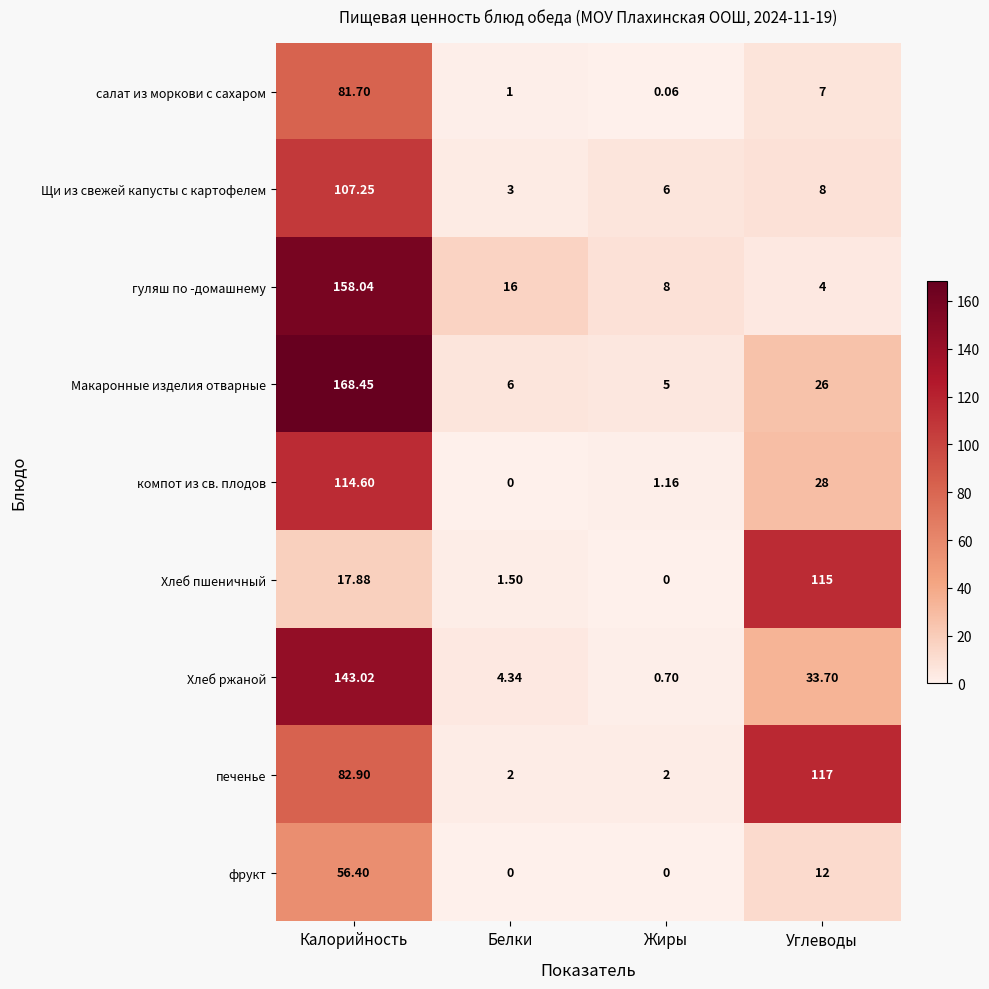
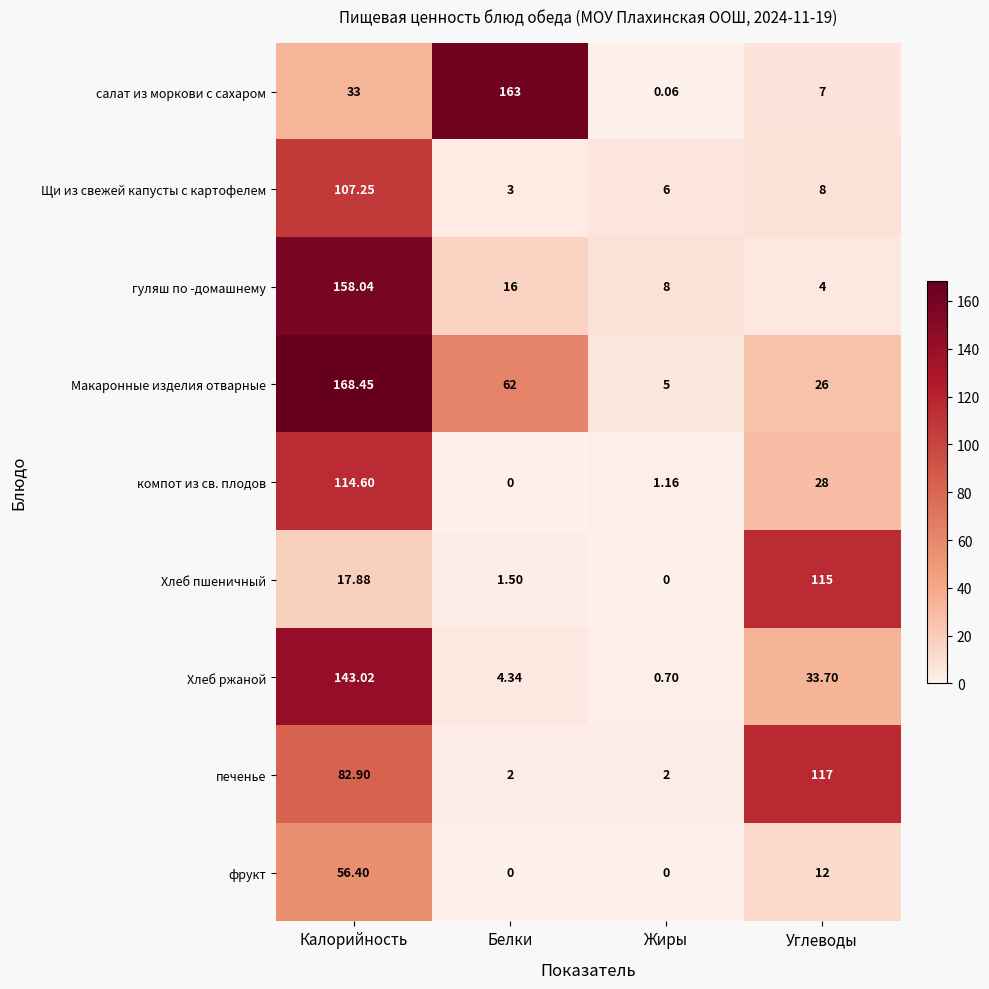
  {
    "салат из моркови с сахаром": {
-     "Калорийность": 81.70,
-     "Белки": 1,
+     "Калорийность": 33,
+     "Белки": 163,
      "Жиры": 0.06,
      "Углеводы": 7
    },
    "Щи из свежей капусты с картофелем": {
      "Калорийность": 107.25,
      "Белки": 3,
      "Жиры": 6,
      "Углеводы": 8
    },
    "гуляш по -домашнему": {
      "Калорийность": 158.04,
      "Белки": 16,
      "Жиры": 8,
      "Углеводы": 4
    },
    "Макаронные изделия отварные": {
      "Калорийность": 168.45,
-     "Белки": 6,
+     "Белки": 62,
      "Жиры": 5,
      "Углеводы": 26
    },
    "компот из св. плодов": {
      "Калорийность": 114.60,
      "Белки": 0,
      "Жиры": 1.16,
      "Углеводы": 28
    },
    "Хлеб пшеничный": {
      "Калорийность": 17.88,
      "Белки": 1.50,
      "Жиры": 0,
      "Углеводы": 115
    },
    "Хлеб ржаной": {
      "Калорийность": 143.02,
      "Белки": 4.34,
      "Жиры": 0.70,
      "Углеводы": 33.70
    },
    "печенье": {
      "Калорийность": 82.90,
      "Белки": 2,
      "Жиры": 2,
      "Углеводы": 117
    },
    "фрукт": {
      "Калорийность": 56.40,
      "Белки": 0,
      "Жиры": 0,
      "Углеводы": 12
    }
  }
